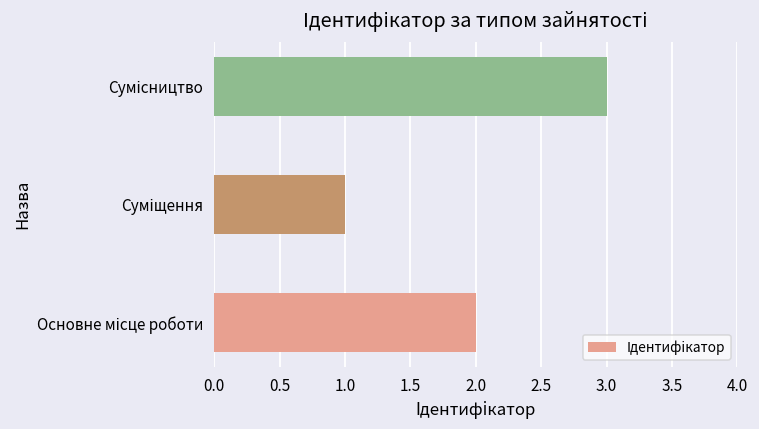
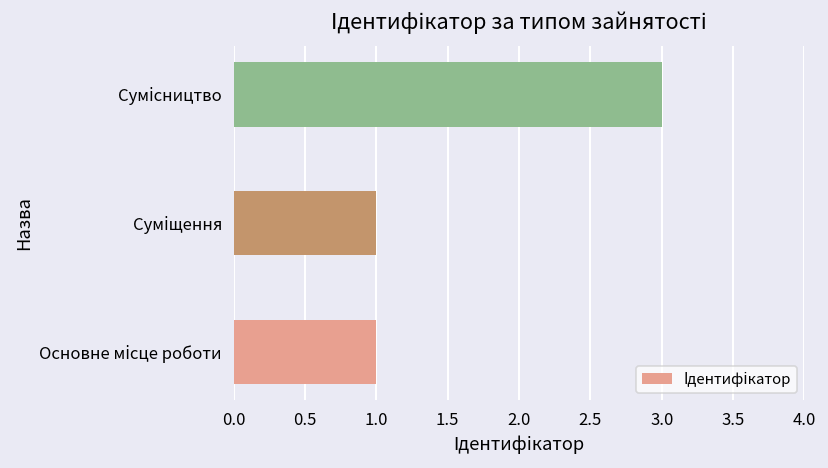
  {
    "Сумісництво": 3,
    "Суміщення": 1,
-   "Основне місце роботи": 2
+   "Основне місце роботи": 1
  }
